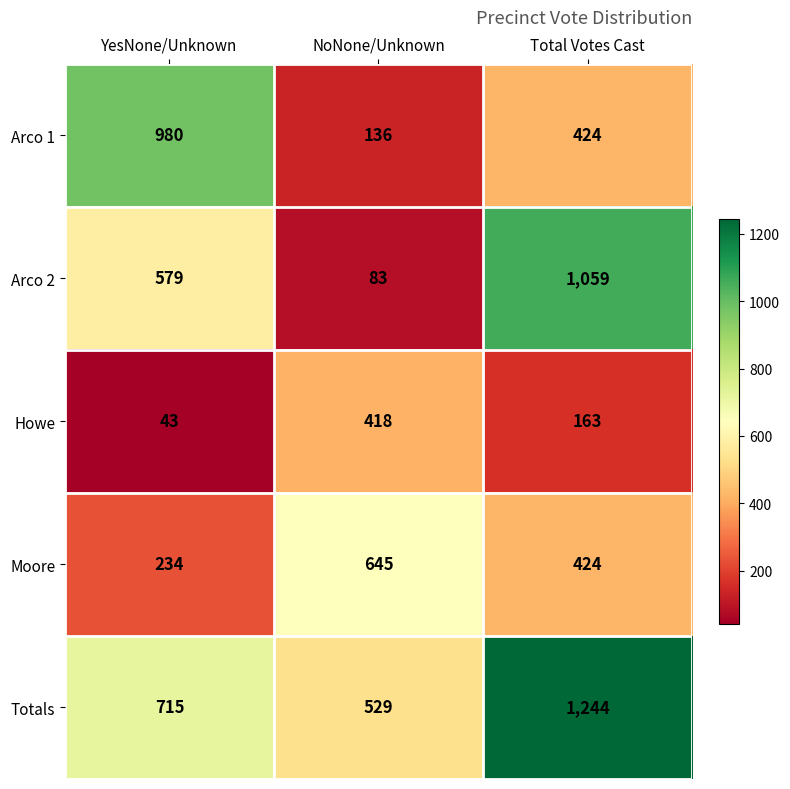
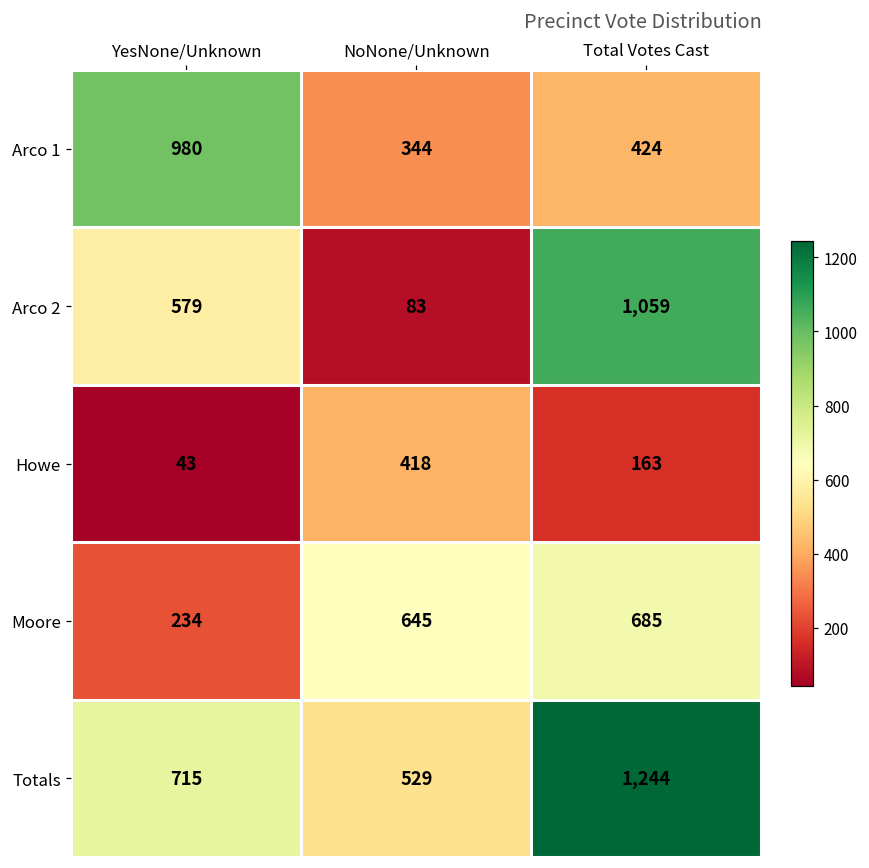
  {
    "Arco 1": {
      "YesNone/Unknown": "980",
-     "NoNone/Unknown": "136",
+     "NoNone/Unknown": "344",
      "Total Votes Cast": "424"
    },
    "Arco 2": {
      "YesNone/Unknown": "579",
      "NoNone/Unknown": "83",
      "Total Votes Cast": "1,059"
    },
    "Howe": {
      "YesNone/Unknown": "43",
      "NoNone/Unknown": "418",
      "Total Votes Cast": "163"
    },
    "Moore": {
      "YesNone/Unknown": "234",
      "NoNone/Unknown": "645",
-     "Total Votes Cast": "424"
+     "Total Votes Cast": "685"
    },
    "Totals": {
      "YesNone/Unknown": "715",
      "NoNone/Unknown": "529",
      "Total Votes Cast": "1,244"
    }
  }
